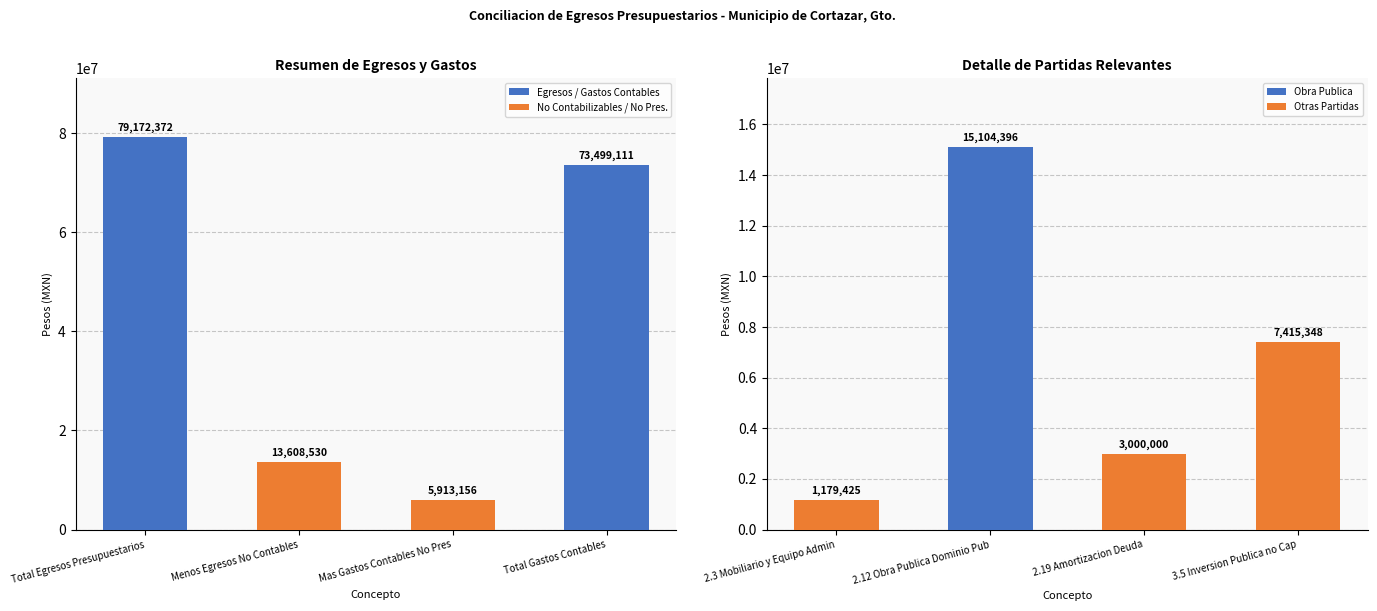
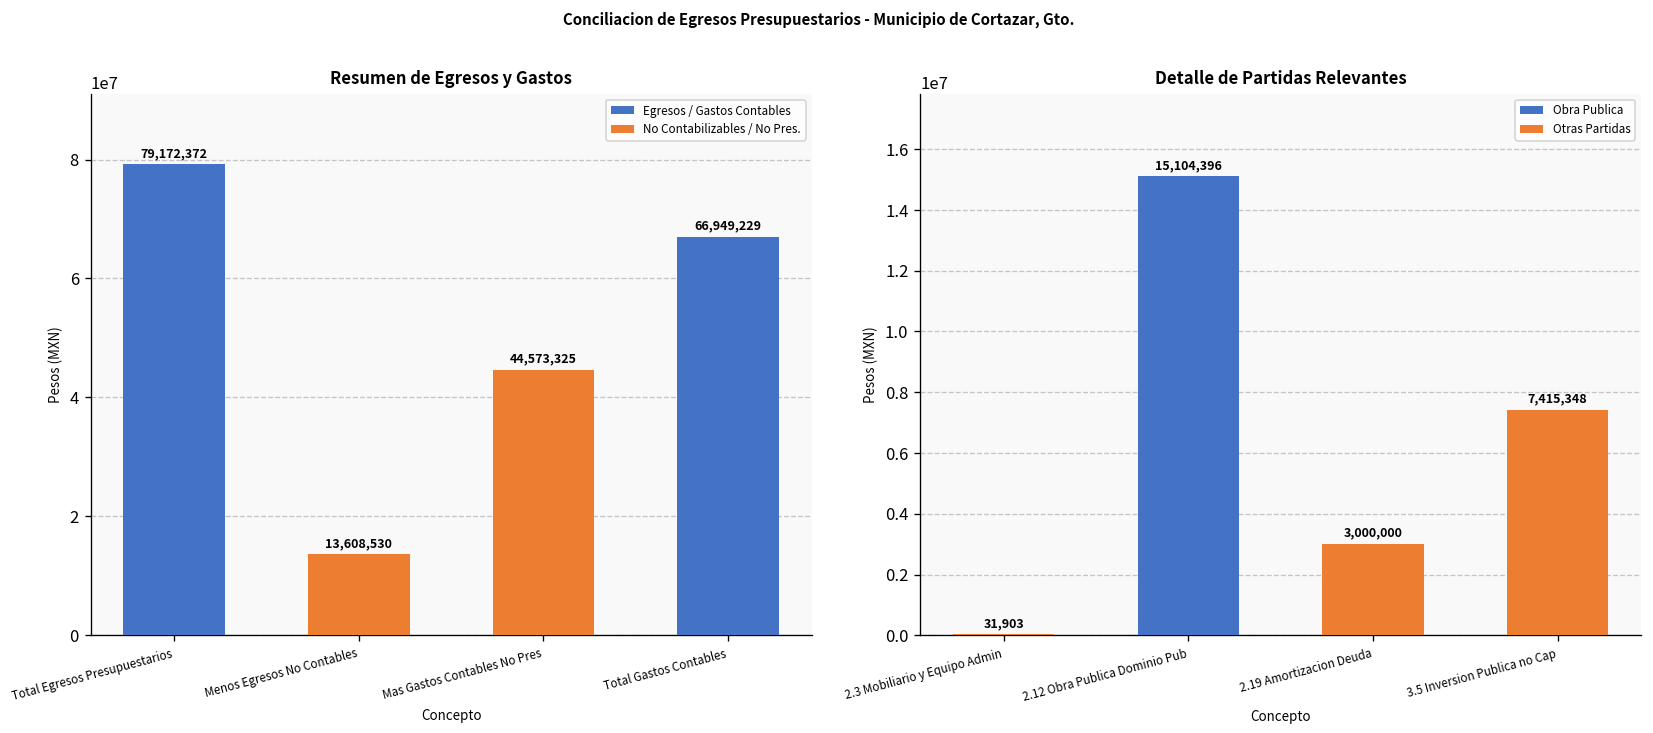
  {
    "Resumen de Egresos y Gastos": {
      "Total Egresos Presupuestarios": "79,172,372",
      "Menos Egresos No Contables": "13,608,530",
-     "Mas Gastos Contables No Pres": "5,913,156",
-     "Total Gastos Contables": "73,499,111"
+     "Mas Gastos Contables No Pres": "44,573,325",
+     "Total Gastos Contables": "66,949,229"
    },
    "Detalle de Partidas Relevantes": {
-     "2.3 Mobiliario y Equipo Admin": "1,179,425",
+     "2.3 Mobiliario y Equipo Admin": "31,903",
      "2.12 Obra Publica Dominio Pub": "15,104,396",
      "2.19 Amortizacion Deuda": "3,000,000",
      "3.5 Inversion Publica no Cap": "7,415,348"
    }
  }
